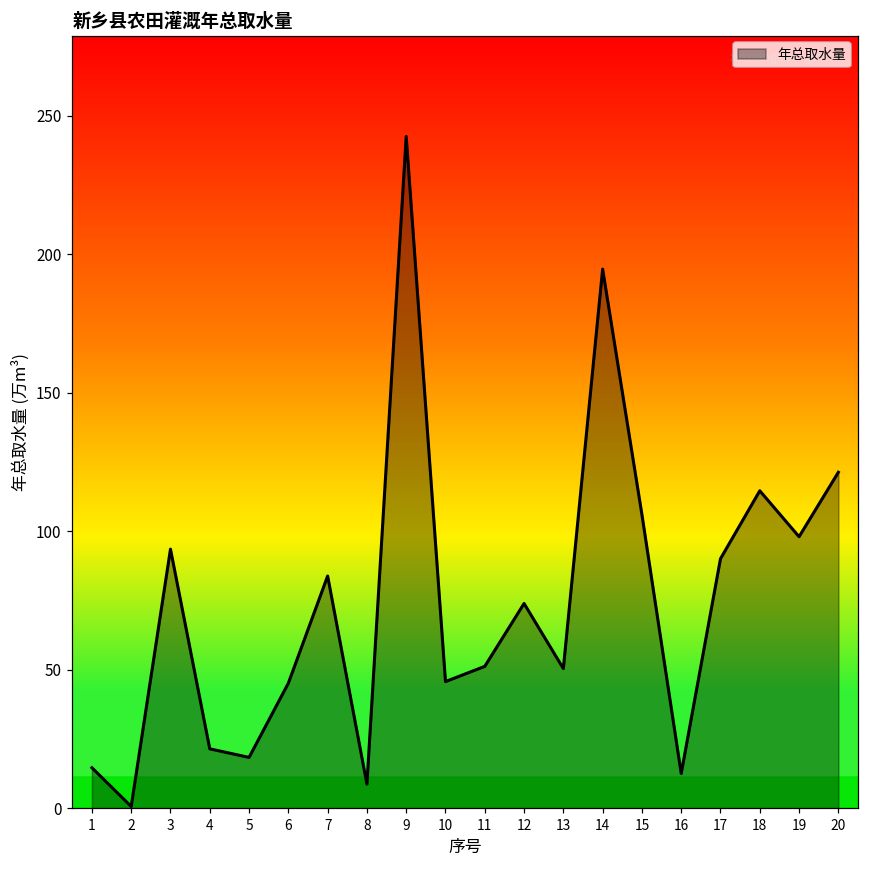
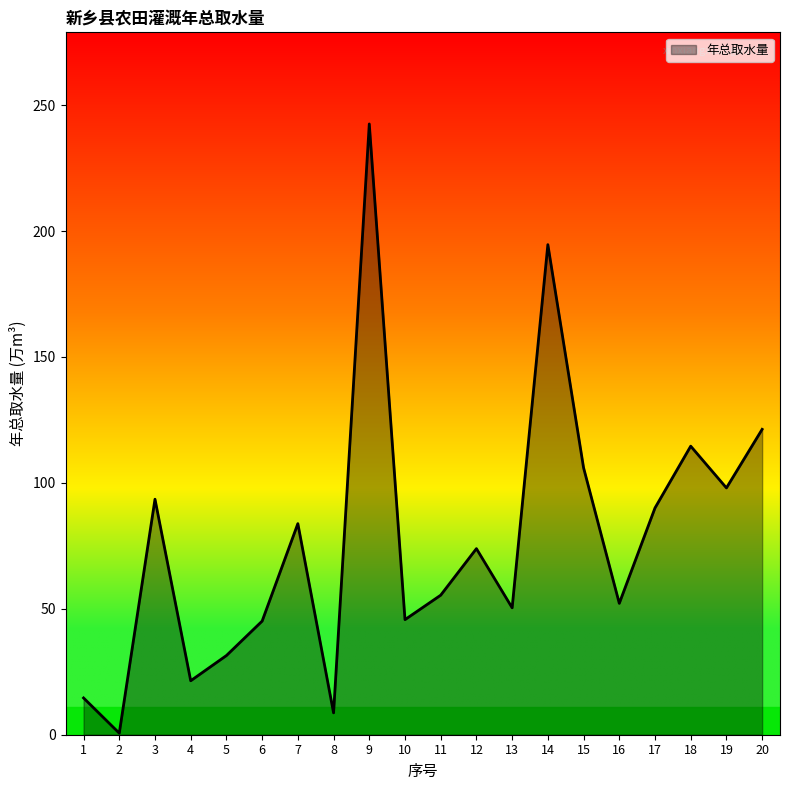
  {
    "1": 15,
    "3": 94,
    "4": 21,
-   "5": 18,
+   "5": 31,
    "6": 45,
    "7": 84,
    "9": 243,
    "10": 46,
-   "11": 51,
+   "11": 55,
    "12": 74,
    "13": 50,
    "14": 195,
    "15": 106,
-   "16": 13,
+   "16": 52,
    "17": 90,
    "18": 115,
    "19": 98,
    "20": 121
  }
